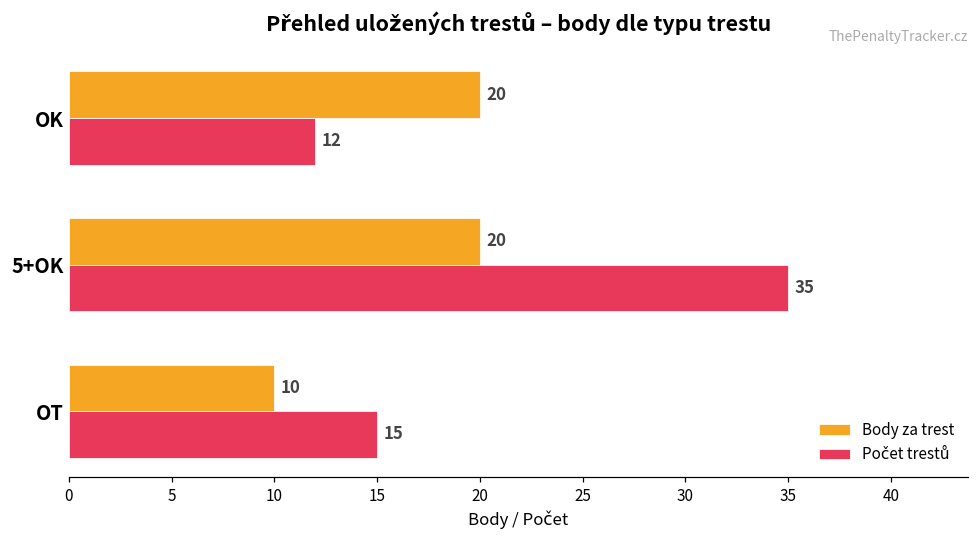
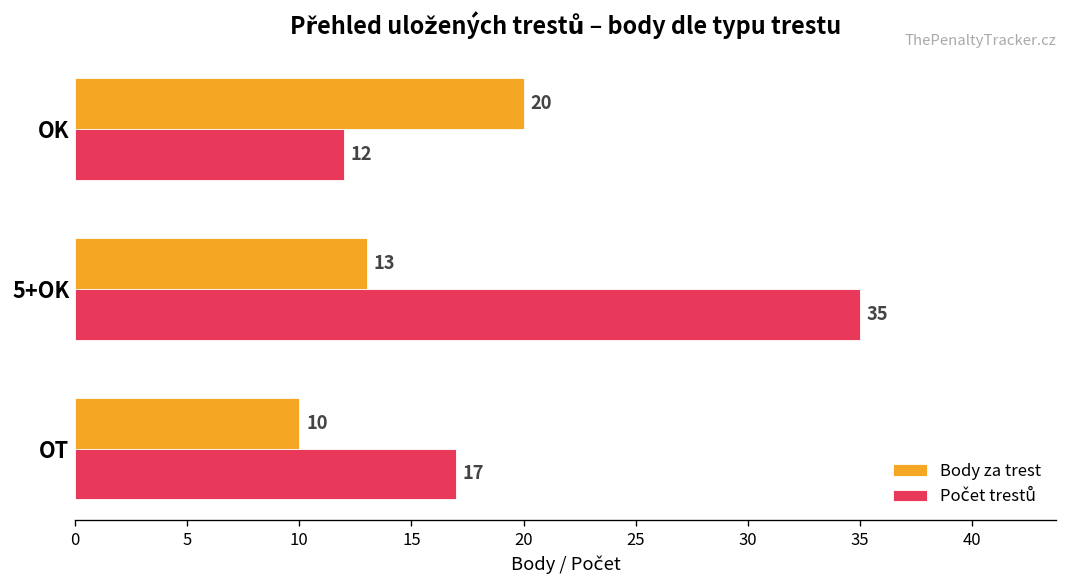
  {
    "Body za trest": {
      "OK": 20,
-     "5+OK": 20,
+     "5+OK": 13,
      "OT": 10
    },
    "Počet trestů": {
      "OK": 12,
      "5+OK": 35,
-     "OT": 15
+     "OT": 17
    }
  }
